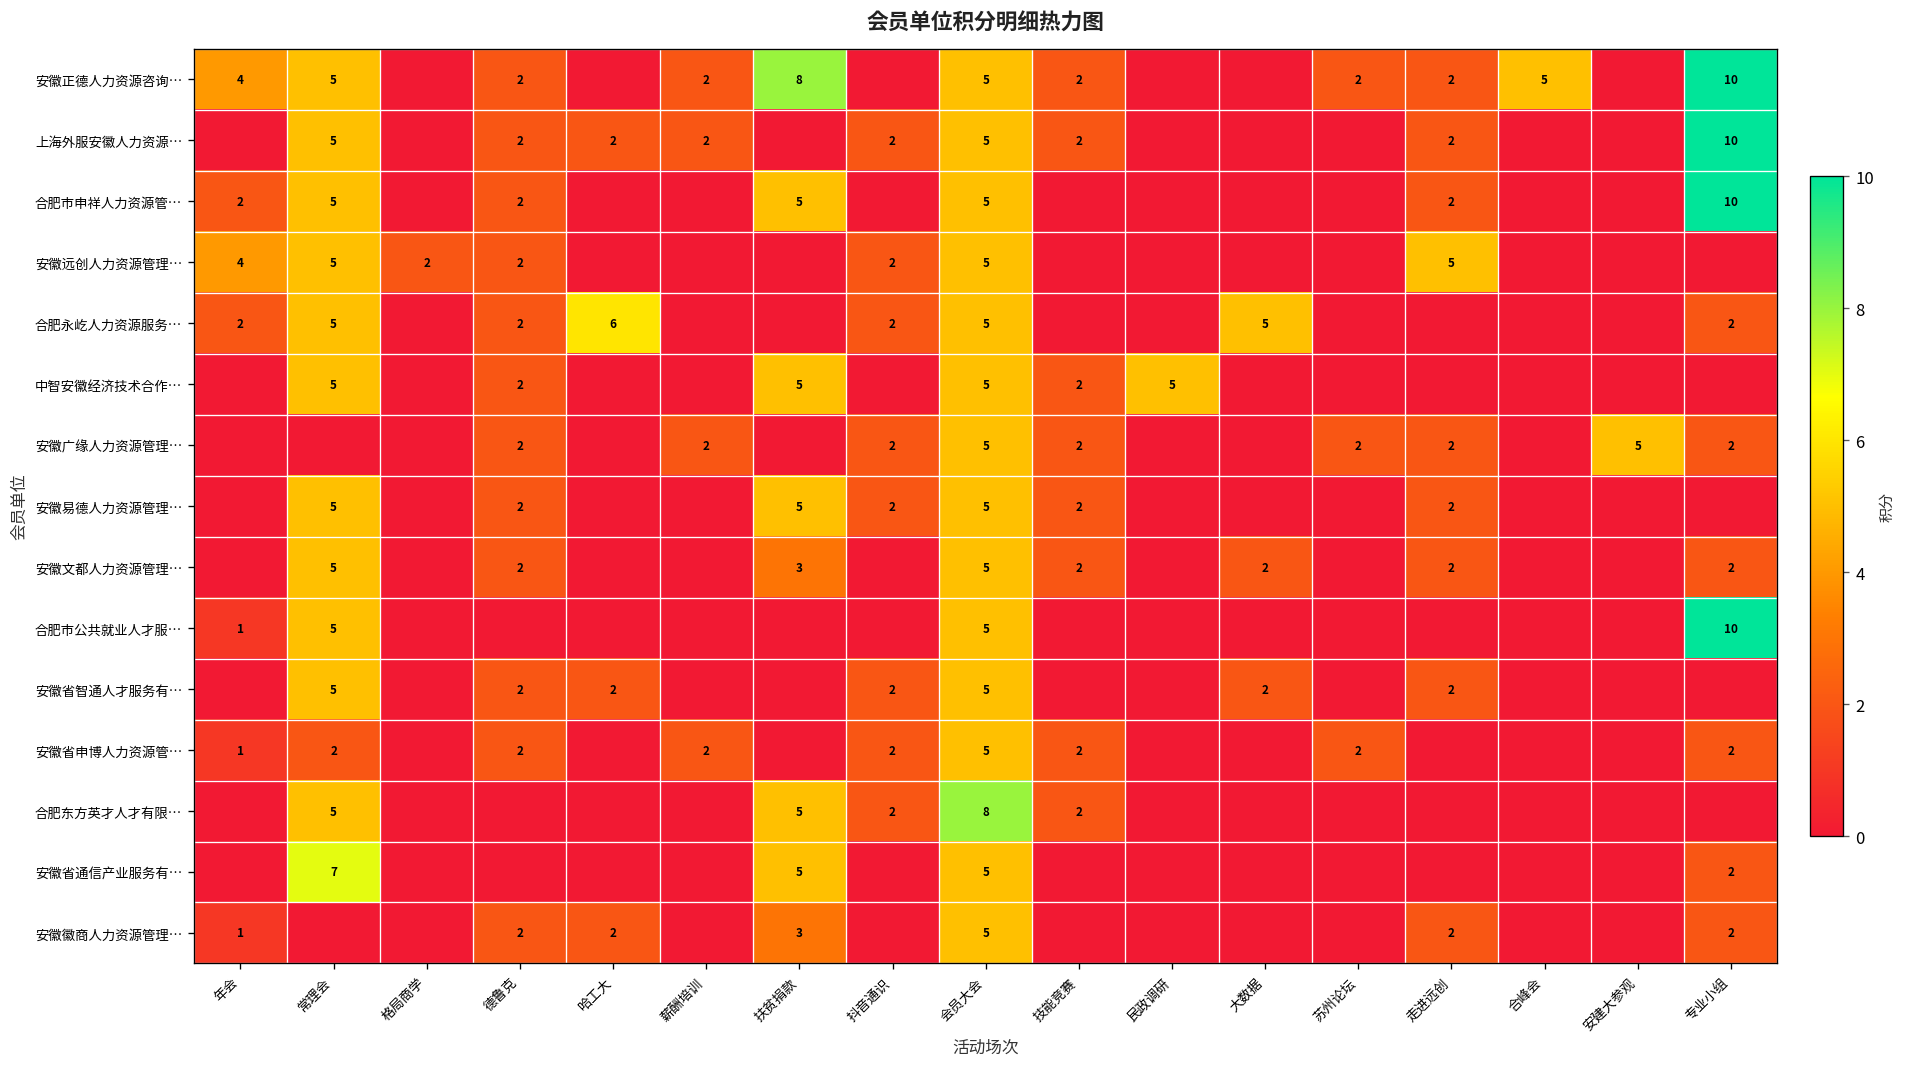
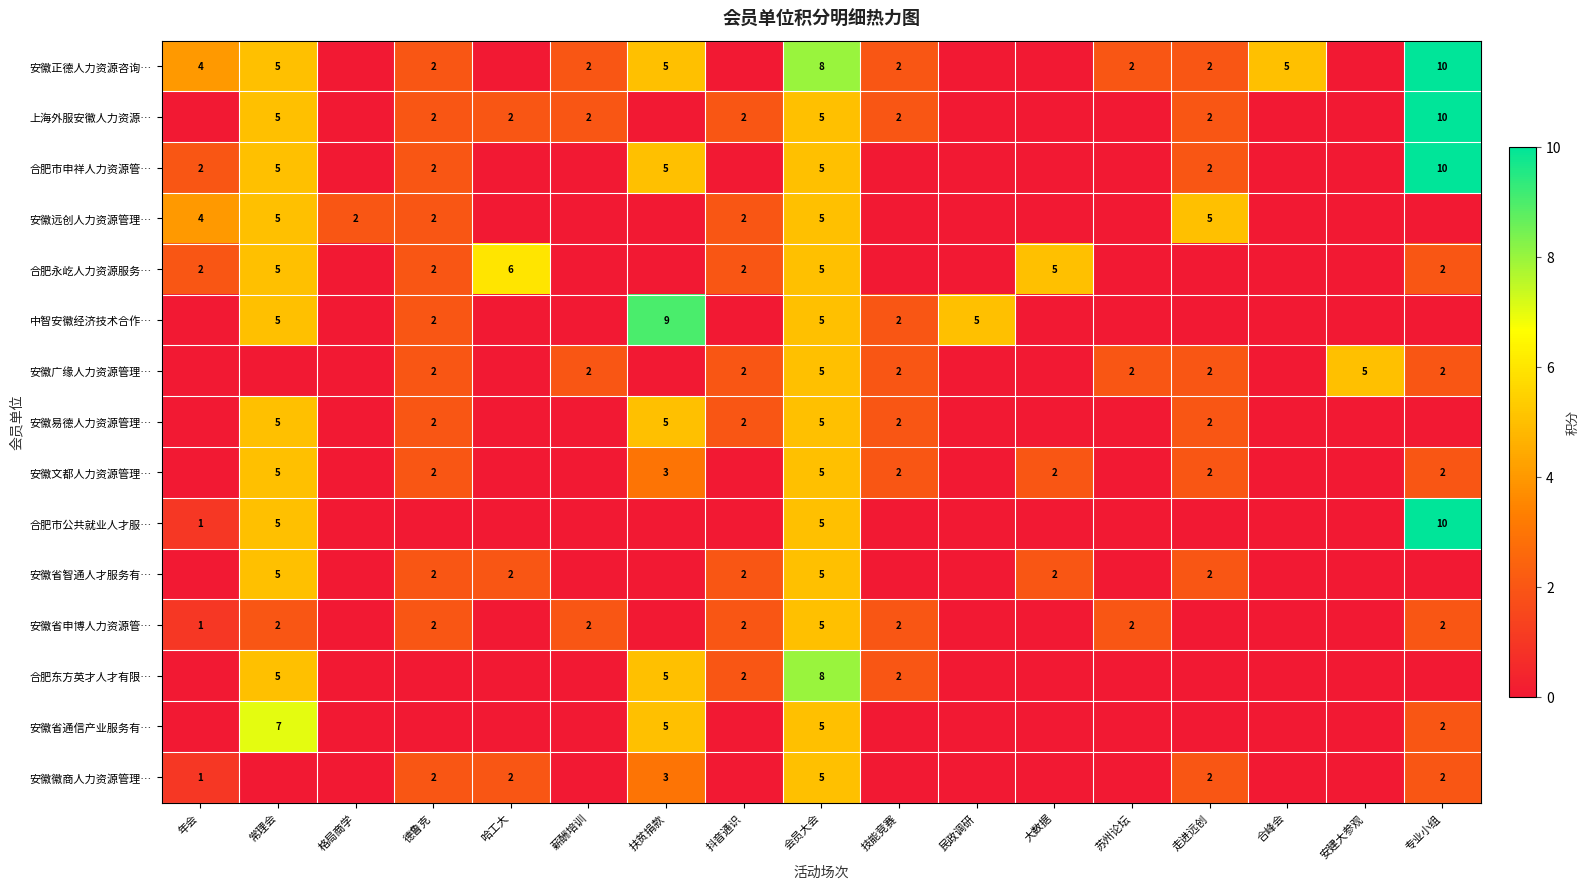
  {
    "安徽正德人力资源咨询…": {
      "年会": 4,
      "常理会": 5,
      "德鲁克": 2,
      "薪酬培训": 2,
-     "扶贫捐款": 8,
-     "会员大会": 5,
+     "扶贫捐款": 5,
+     "会员大会": 8,
      "技能竞赛": 2,
      "苏州论坛": 2,
      "走进远创": 2,
      "合峰会": 5,
      "专业小组": 10
    },
    "上海外服安徽人力资源…": {
      "常理会": 5,
      "德鲁克": 2,
      "哈工大": 2,
      "薪酬培训": 2,
      "抖音通识": 2,
      "会员大会": 5,
      "技能竞赛": 2,
      "走进远创": 2,
      "专业小组": 10
    },
    "合肥市申祥人力资源管…": {
      "年会": 2,
      "常理会": 5,
      "德鲁克": 2,
      "扶贫捐款": 5,
      "会员大会": 5,
      "走进远创": 2,
      "专业小组": 10
    },
    "安徽远创人力资源管理…": {
      "年会": 4,
      "常理会": 5,
      "格局商学": 2,
      "德鲁克": 2,
      "抖音通识": 2,
      "会员大会": 5,
      "走进远创": 5
    },
    "合肥永屹人力资源服务…": {
      "年会": 2,
      "常理会": 5,
      "德鲁克": 2,
      "哈工大": 6,
      "抖音通识": 2,
      "会员大会": 5,
      "大数据": 5,
      "专业小组": 2
    },
    "中智安徽经济技术合作…": {
      "常理会": 5,
      "德鲁克": 2,
-     "扶贫捐款": 5,
+     "扶贫捐款": 9,
      "会员大会": 5,
      "技能竞赛": 2,
      "民政调研": 5
    },
    "安徽广缘人力资源管理…": {
      "德鲁克": 2,
      "薪酬培训": 2,
      "抖音通识": 2,
      "会员大会": 5,
      "技能竞赛": 2,
      "苏州论坛": 2,
      "走进远创": 2,
      "安建大参观": 5,
      "专业小组": 2
    },
    "安徽易德人力资源管理…": {
      "常理会": 5,
      "德鲁克": 2,
      "扶贫捐款": 5,
      "抖音通识": 2,
      "会员大会": 5,
      "技能竞赛": 2,
      "走进远创": 2
    },
    "安徽文都人力资源管理…": {
      "常理会": 5,
      "德鲁克": 2,
      "扶贫捐款": 3,
      "会员大会": 5,
      "技能竞赛": 2,
      "大数据": 2,
      "走进远创": 2,
      "专业小组": 2
    },
    "合肥市公共就业人才服…": {
      "年会": 1,
      "常理会": 5,
      "会员大会": 5,
      "专业小组": 10
    },
    "安徽省智通人才服务有…": {
      "常理会": 5,
      "德鲁克": 2,
      "哈工大": 2,
      "抖音通识": 2,
      "会员大会": 5,
      "大数据": 2,
      "走进远创": 2
    },
    "安徽省申博人力资源管…": {
      "年会": 1,
      "常理会": 2,
      "德鲁克": 2,
      "薪酬培训": 2,
      "抖音通识": 2,
      "会员大会": 5,
      "技能竞赛": 2,
      "苏州论坛": 2,
      "专业小组": 2
    },
    "合肥东方英才人才有限…": {
      "常理会": 5,
      "扶贫捐款": 5,
      "抖音通识": 2,
      "会员大会": 8,
      "技能竞赛": 2
    },
    "安徽省通信产业服务有…": {
      "常理会": 7,
      "扶贫捐款": 5,
      "会员大会": 5,
      "专业小组": 2
    },
    "安徽徽商人力资源管理…": {
      "年会": 1,
      "德鲁克": 2,
      "哈工大": 2,
      "扶贫捐款": 3,
      "会员大会": 5,
      "走进远创": 2,
      "专业小组": 2
    }
  }
